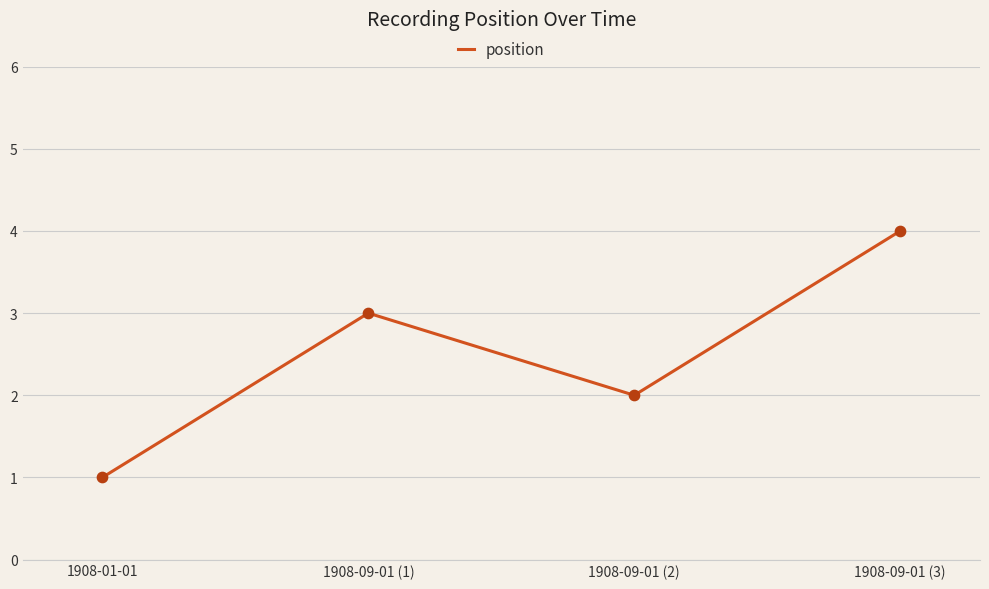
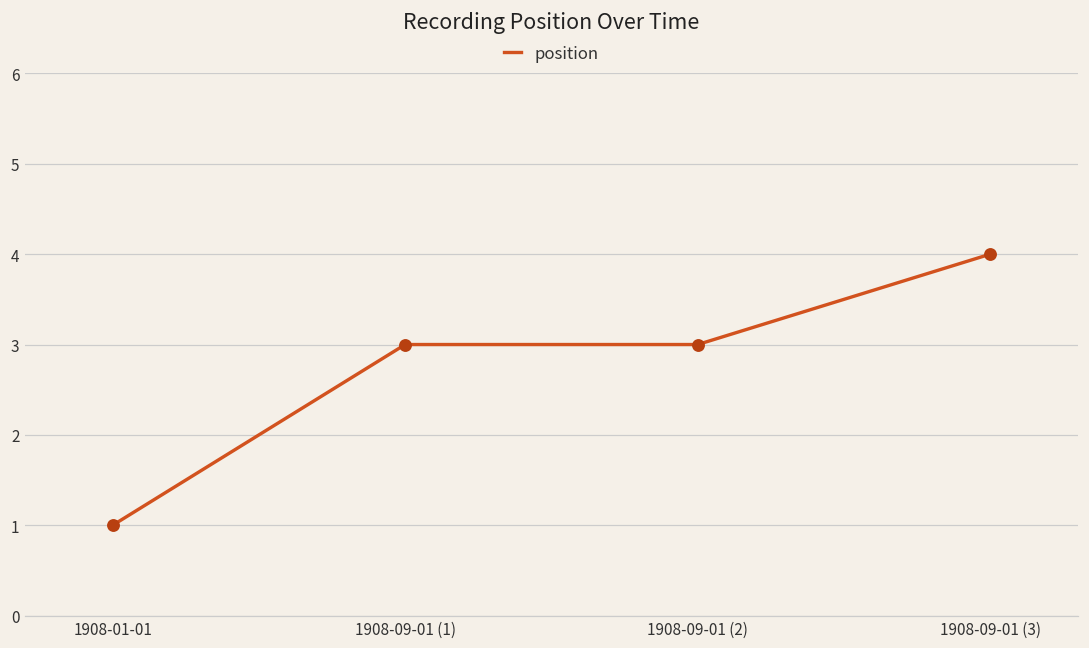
  {
    "1908-01-01": 1,
    "1908-09-01 (1)": 3,
-   "1908-09-01 (2)": 2,
+   "1908-09-01 (2)": 3,
    "1908-09-01 (3)": 4
  }
